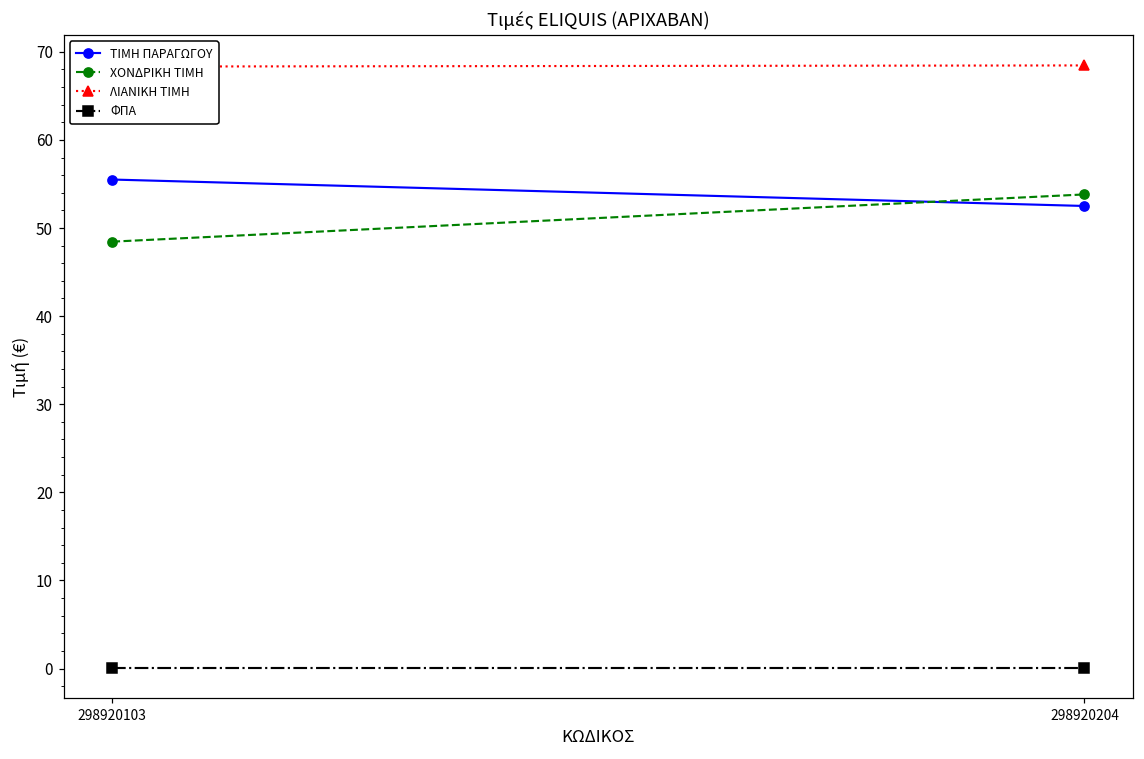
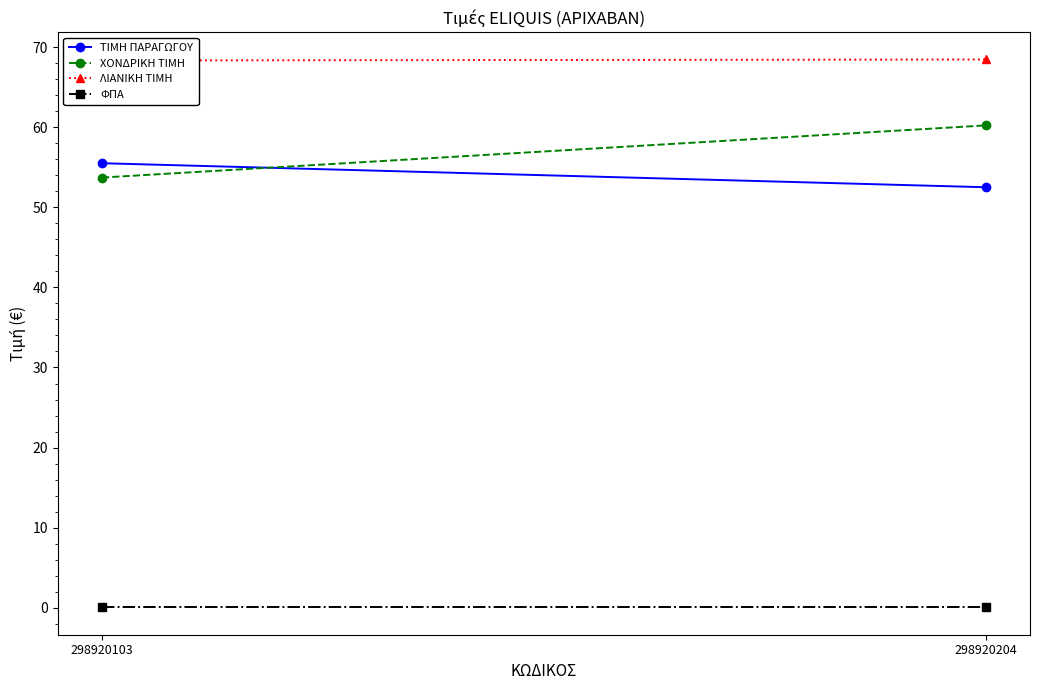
  {
    "ΤΙΜΗ ΠΑΡΑΓΩΓΟΥ": {
      "298920103": 56,
      "298920204": 53
    },
    "ΧΟΝΔΡΙΚΗ ΤΙΜΗ": {
-     "298920103": 48,
-     "298920204": 54
+     "298920103": 54,
+     "298920204": 60
    },
    "ΛΙΑΝΙΚΗ ΤΙΜΗ": {
      "298920204": 68
    },
    "ΦΠΑ": {
      "298920103": 0,
      "298920204": 0
    }
  }
